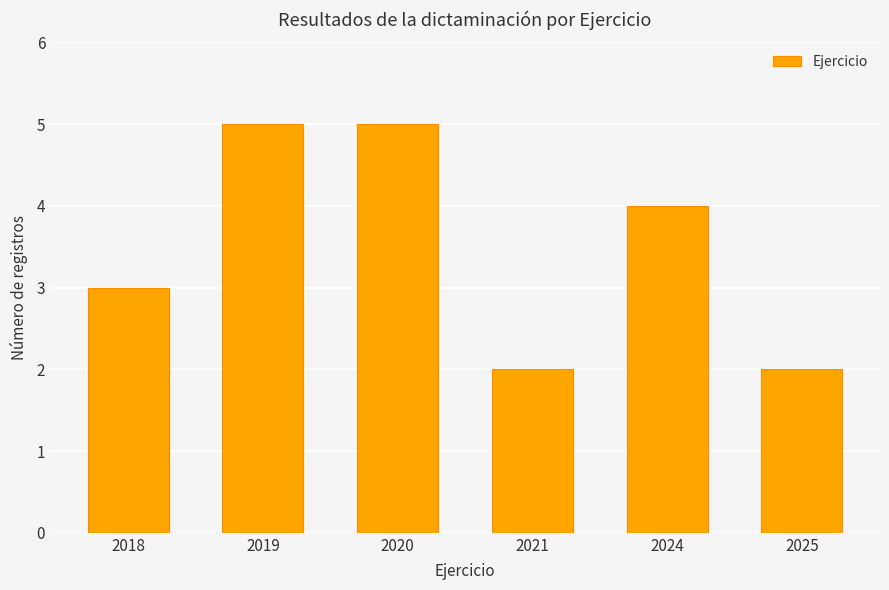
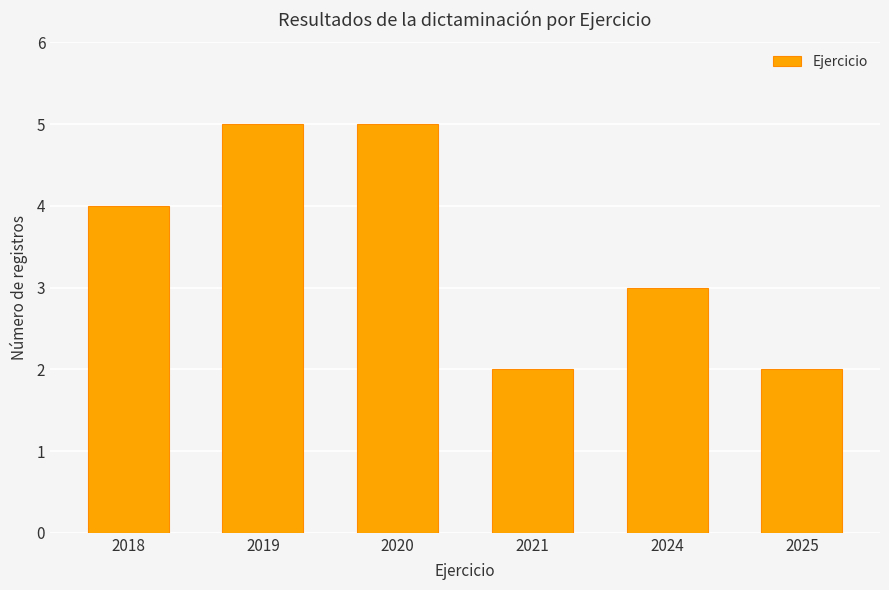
  {
-   "2018": 3,
+   "2018": 4,
    "2019": 5,
    "2020": 5,
    "2021": 2,
-   "2024": 4,
+   "2024": 3,
    "2025": 2
  }
